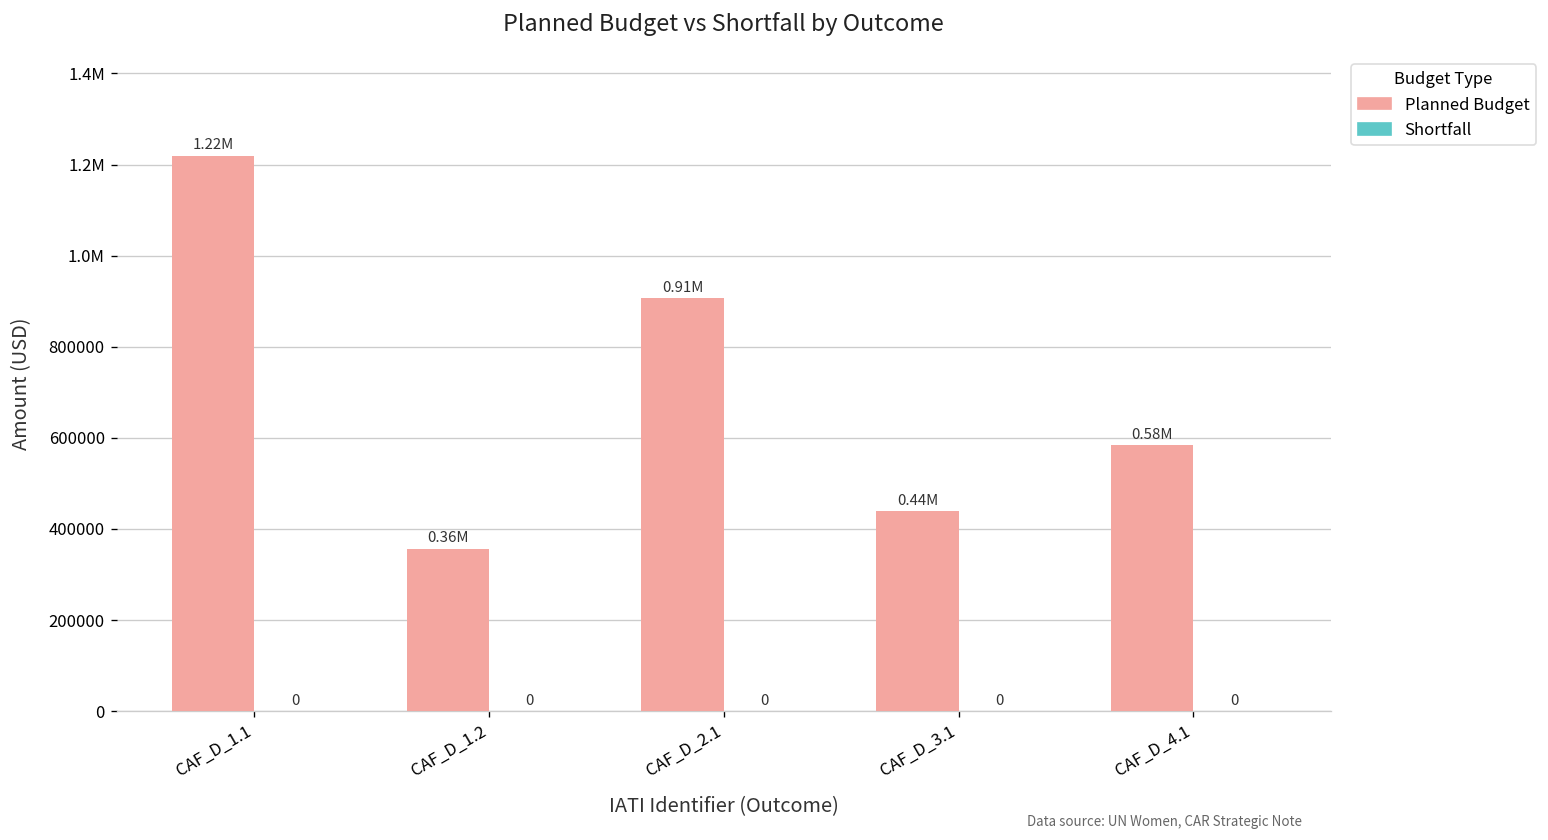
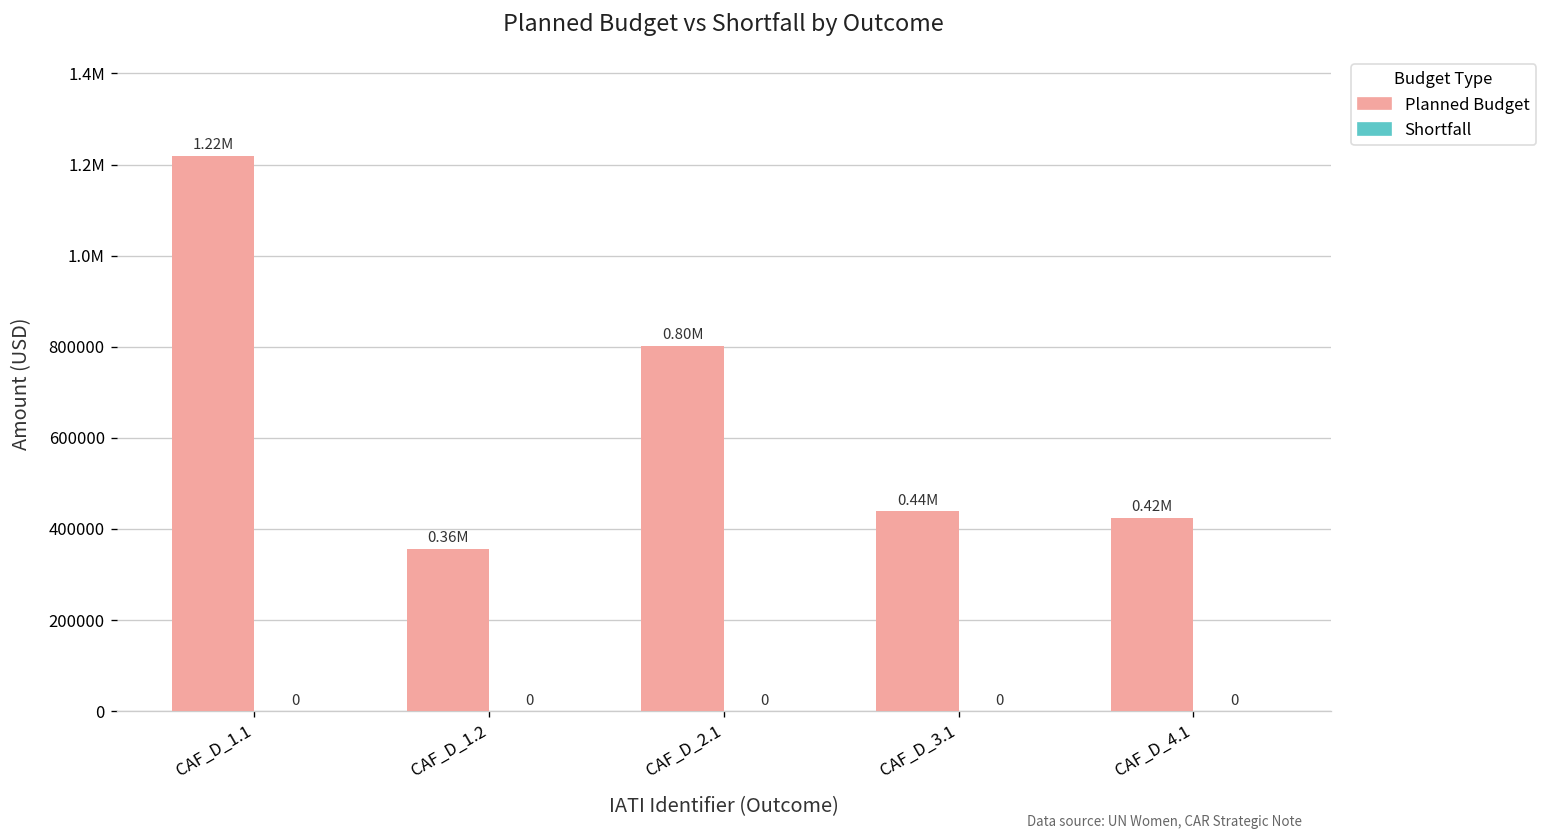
  {
    "Planned Budget": {
      "CAF_D_1.1": "1.22M",
      "CAF_D_1.2": "0.36M",
-     "CAF_D_2.1": "0.91M",
+     "CAF_D_2.1": "0.80M",
      "CAF_D_3.1": "0.44M",
-     "CAF_D_4.1": "0.58M"
+     "CAF_D_4.1": "0.42M"
    },
    "Shortfall": {
      "CAF_D_1.1": "0",
      "CAF_D_1.2": "0",
      "CAF_D_2.1": "0",
      "CAF_D_3.1": "0",
      "CAF_D_4.1": "0"
    }
  }
